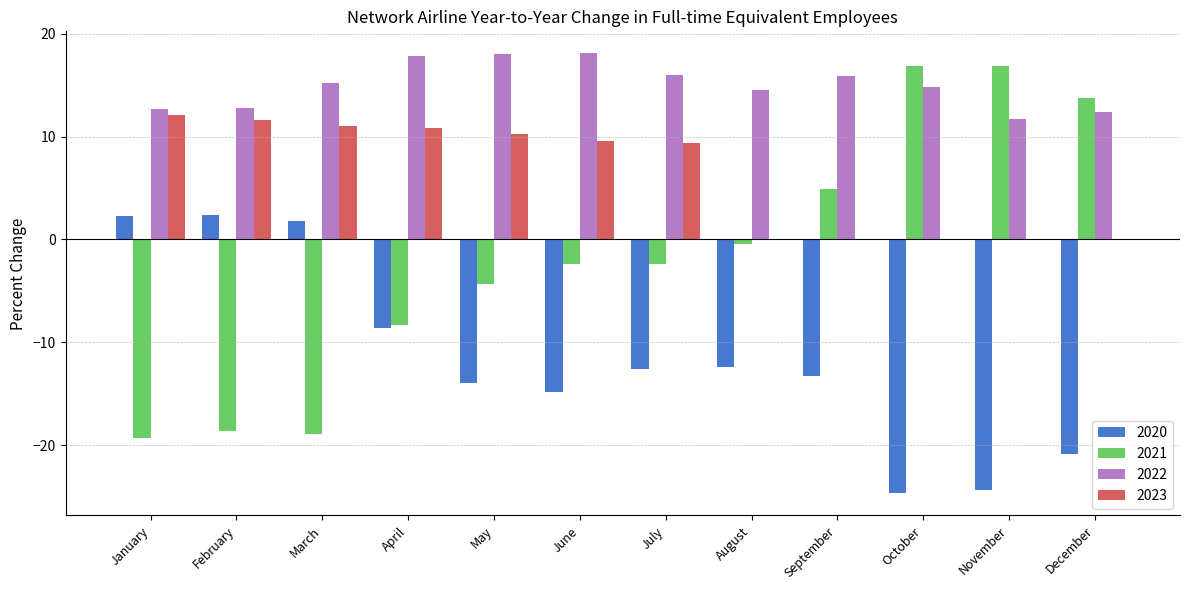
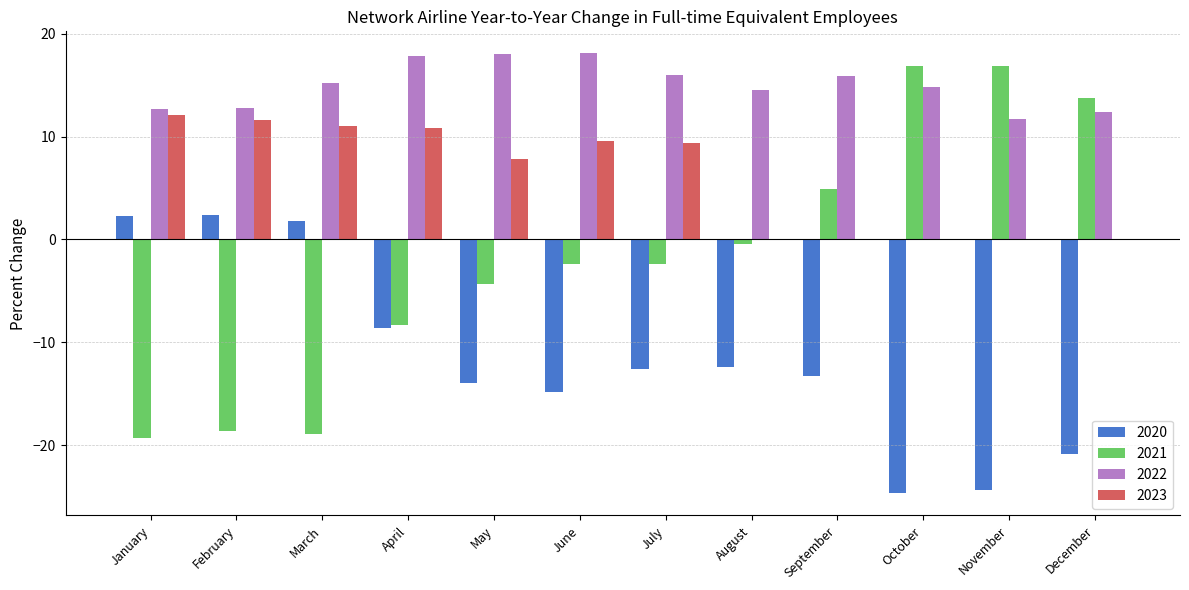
  {
    "2020": {
      "January": 2.3,
      "February": 2.4,
      "March": 1.8,
      "April": -8.6,
      "May": -14.0,
      "June": -14.8,
      "July": -12.6,
      "August": -12.4,
      "September": -13.3,
      "October": -24.7,
      "November": -24.4,
      "December": -20.9
    },
    "2021": {
      "January": -19.3,
      "February": -18.6,
      "March": -18.9,
      "April": -8.3,
      "May": -4.3,
      "June": -2.4,
      "July": -2.4,
      "August": -0.4,
      "September": 4.9,
      "October": 16.9,
      "November": 16.9,
      "December": 13.8
    },
    "2022": {
      "January": 12.7,
      "February": 12.8,
      "March": 15.2,
      "April": 17.8,
      "May": 18.0,
      "June": 18.1,
      "July": 16.0,
      "August": 14.5,
      "September": 15.9,
      "October": 14.8,
      "November": 11.7,
      "December": 12.4
    },
    "2023": {
      "January": 12.1,
      "February": 11.6,
      "March": 11.0,
      "April": 10.8,
-     "May": 10.3,
+     "May": 7.8,
      "June": 9.6,
      "July": 9.4,
      "August": 0.0,
      "September": 0.0,
      "October": 0.0,
      "November": 0.0,
      "December": 0.0
    }
  }
